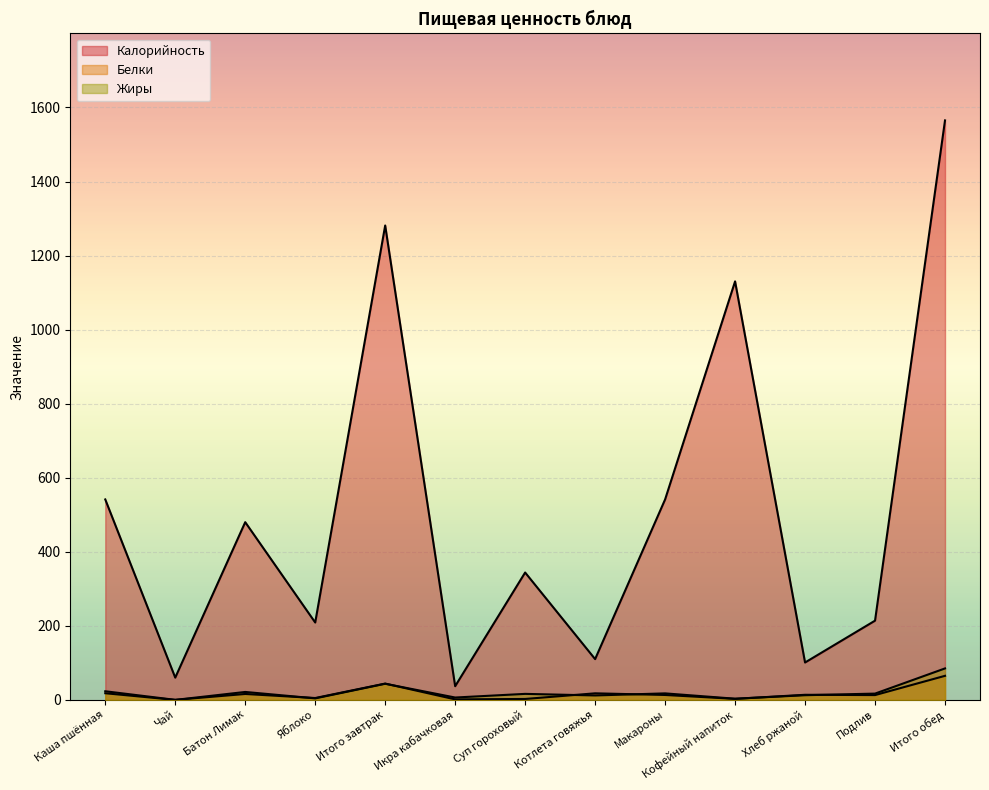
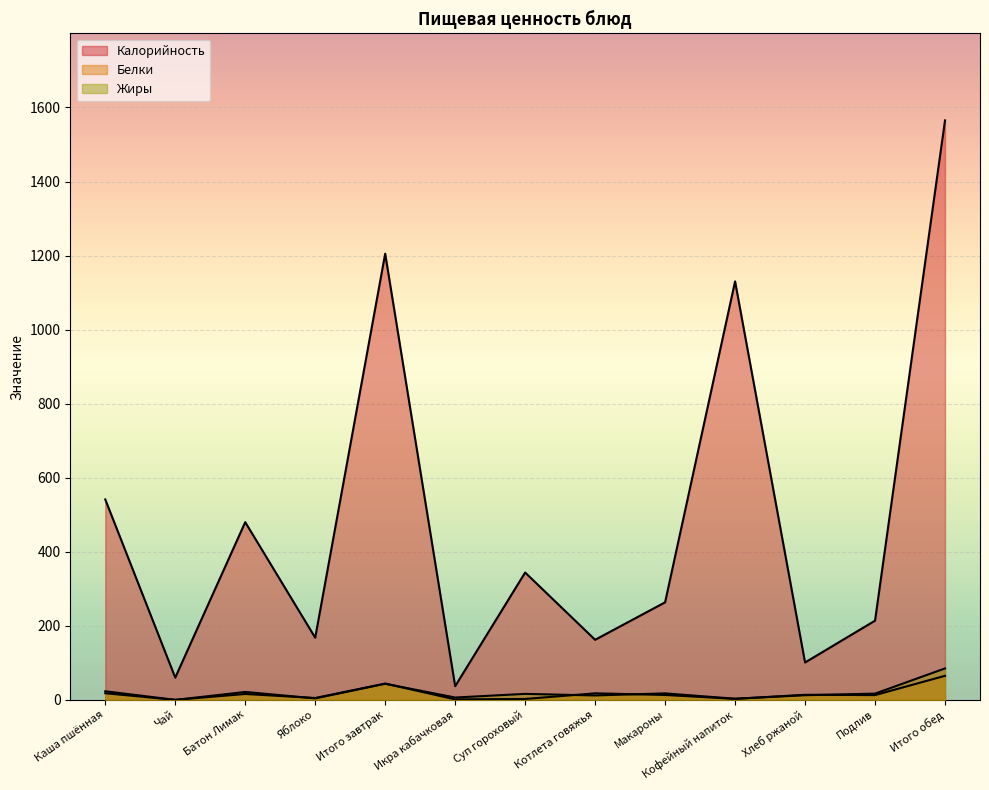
  {
    "Калорийность": {
      "Каша пшённая": 540,
      "Чай": 60,
      "Батон Лимак": 480,
-     "Яблоко": 210,
-     "Итого завтрак": 1280,
+     "Яблоко": 170,
+     "Итого завтрак": 1210,
      "Икра кабачковая": 40,
      "Суп гороховый": 340,
-     "Котлета говяжья": 110,
-     "Макароны": 540,
+     "Котлета говяжья": 160,
+     "Макароны": 260,
      "Кофейный напиток": 1130,
      "Хлеб ржаной": 100,
      "Подлив": 210,
      "Итого обед": 1570
    }
  }
